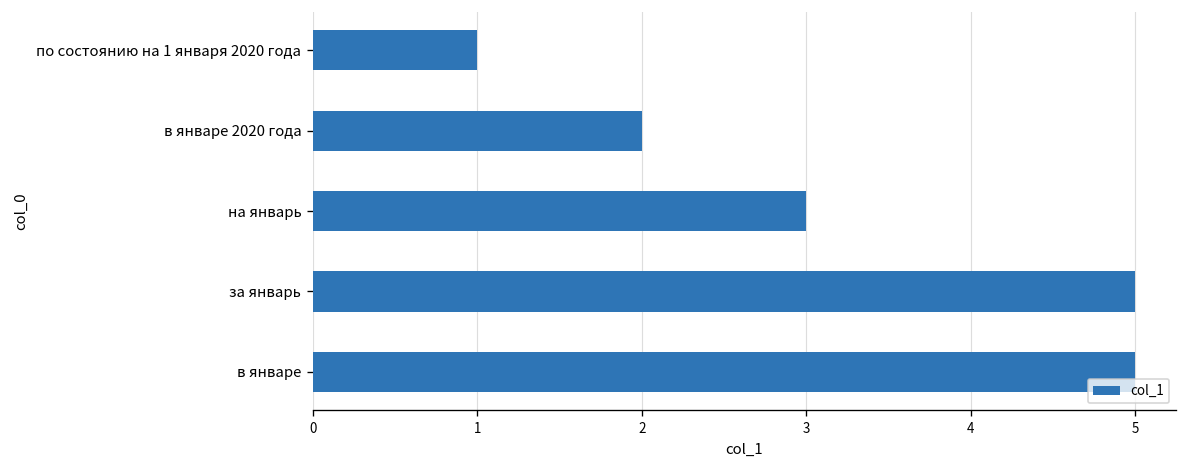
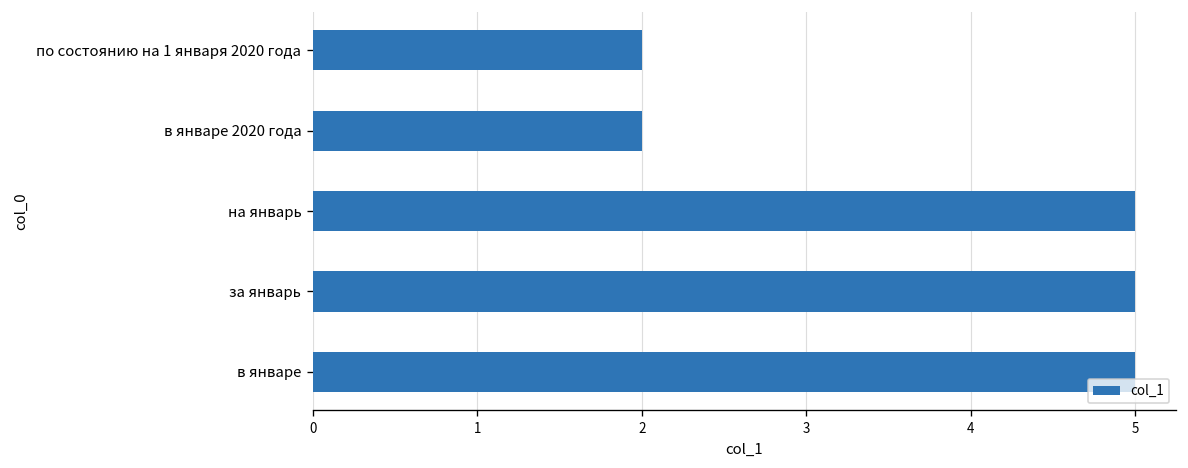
  {
-   "по состоянию на 1 января 2020 года": 1,
+   "по состоянию на 1 января 2020 года": 2,
    "в январе 2020 года": 2,
-   "на январь": 3,
+   "на январь": 5,
    "за январь": 5,
    "в январе": 5
  }
